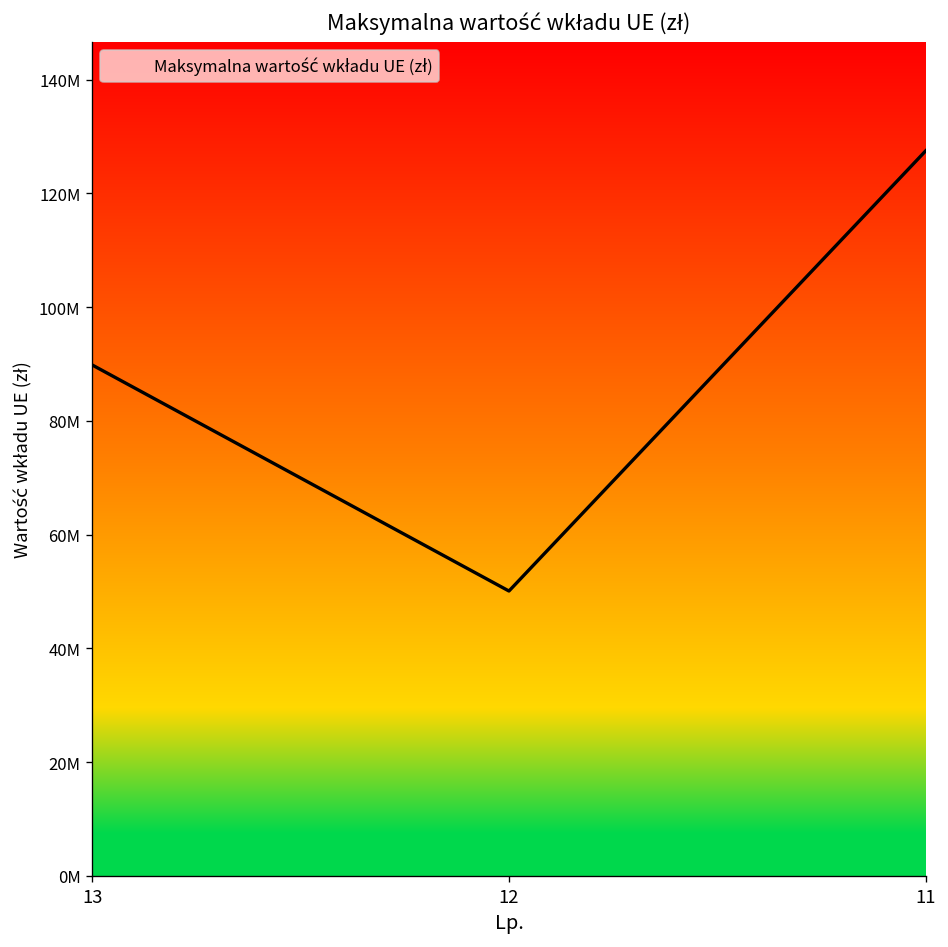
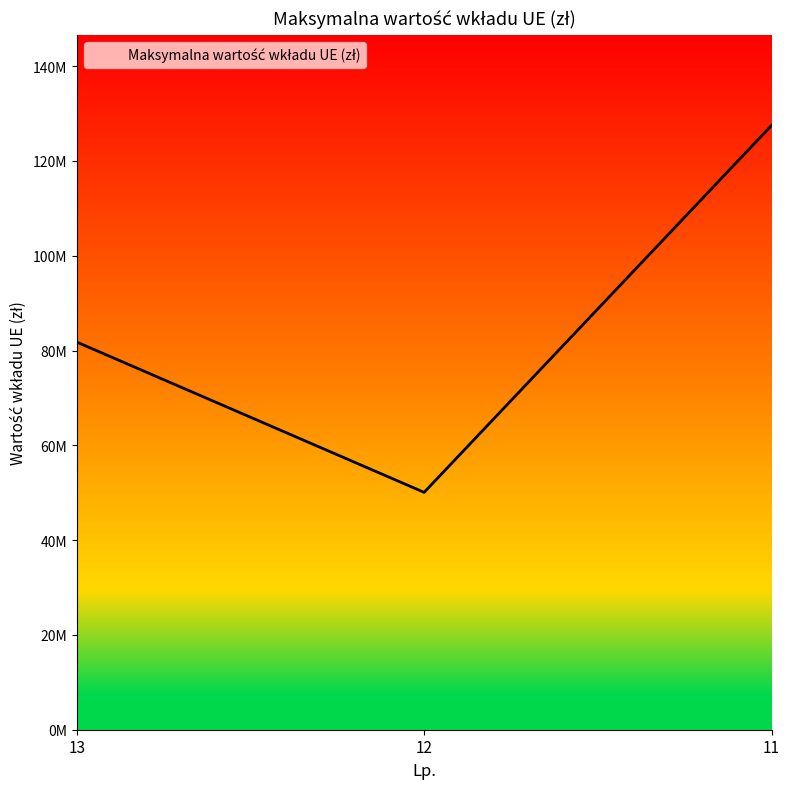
  {
-   "13": 90000000,
+   "13": 82000000,
    "12": 50000000,
    "11": 128000000
  }
